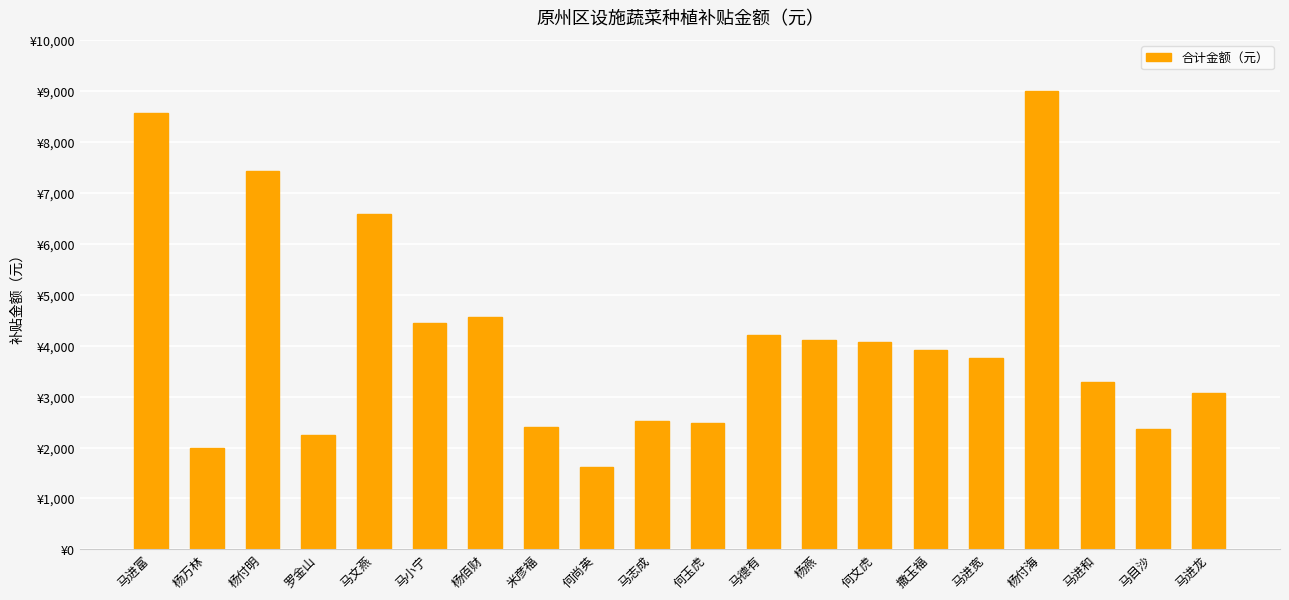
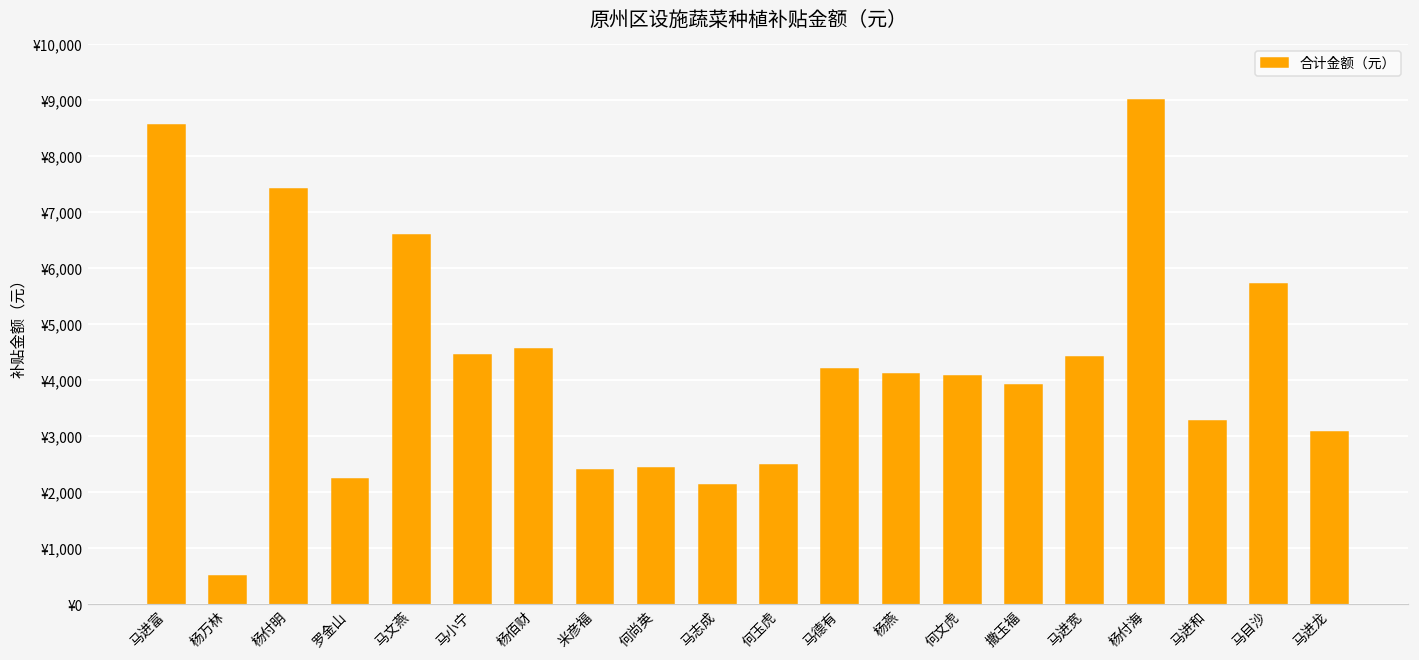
  {
    "马进富": "¥8,600",
-   "杨万林": "¥2,000",
+   "杨万林": "¥500",
    "杨付明": "¥7,400",
    "罗金山": "¥2,200",
    "马文燕": "¥6,600",
    "马小宁": "¥4,500",
    "杨佰财": "¥4,600",
    "米彦福": "¥2,400",
-   "何尚英": "¥1,600",
-   "马志成": "¥2,500",
+   "何尚英": "¥2,400",
+   "马志成": "¥2,100",
    "何玉虎": "¥2,500",
    "马德有": "¥4,200",
    "杨燕": "¥4,100",
    "何文虎": "¥4,100",
    "撒玉福": "¥3,900",
-   "马进宽": "¥3,800",
+   "马进宽": "¥4,400",
    "杨付海": "¥9,000",
    "马进和": "¥3,300",
-   "马目沙": "¥2,400",
+   "马目沙": "¥5,700",
    "马进龙": "¥3,100"
  }
